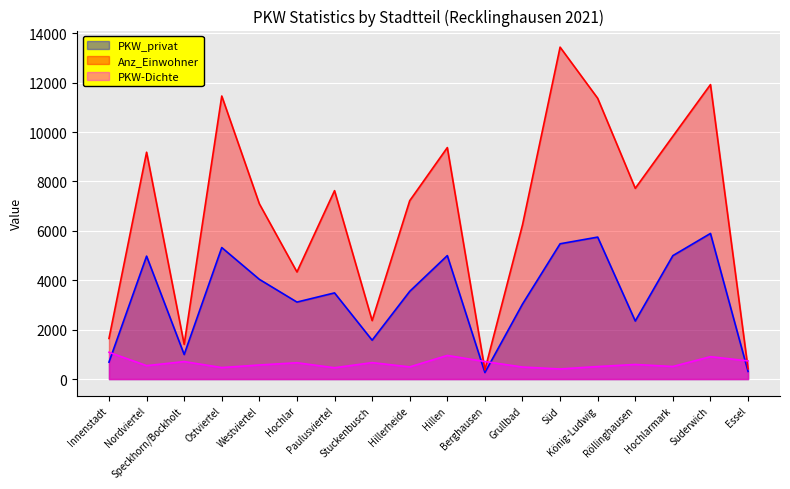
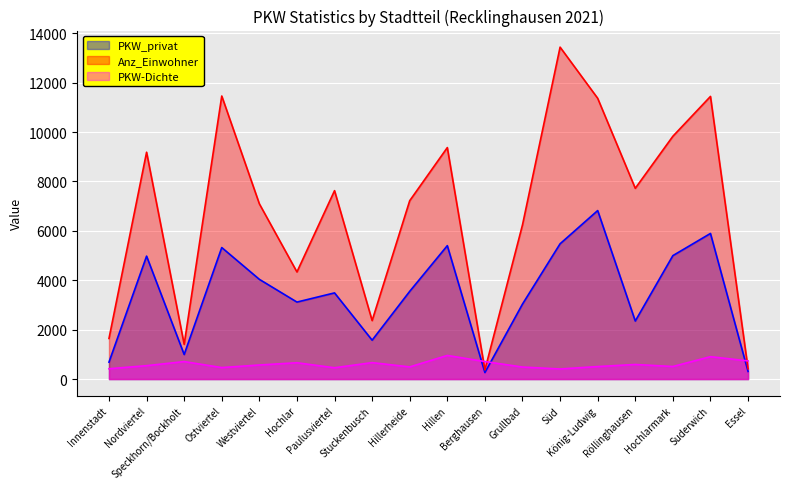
  {
    "PKW_privat": {
      "Innenstadt": 700,
      "Nordviertel": 5000,
      "Speckhorn/Bockholt": 1000,
      "Ostviertel": 5300,
      "Westviertel": 4000,
      "Hochlar": 3100,
      "Paulusviertel": 3500,
      "Stuckenbusch": 1600,
      "Hillerheide": 3600,
-     "Hillen": 5000,
+     "Hillen": 5400,
      "Berghausen": 300,
      "Grullbad": 3000,
      "Süd": 5500,
-     "König-Ludwig": 5700,
+     "König-Ludwig": 6800,
      "Röllinghausen": 2400,
      "Hochlarmark": 5000,
      "Suderwich": 5900,
      "Essel": 300
    },
    "Anz_Einwohner": {
      "Innenstadt": 1600,
      "Nordviertel": 9200,
      "Speckhorn/Bockholt": 1400,
      "Ostviertel": 11500,
      "Westviertel": 7100,
      "Hochlar": 4300,
      "Paulusviertel": 7600,
      "Stuckenbusch": 2400,
      "Hillerheide": 7200,
      "Hillen": 9400,
      "Berghausen": 400,
      "Grullbad": 6200,
      "Süd": 13400,
      "König-Ludwig": 11400,
      "Röllinghausen": 7700,
      "Hochlarmark": 9800,
-     "Suderwich": 11900,
+     "Suderwich": 11400,
      "Essel": 400
    },
    "PKW-Dichte": {
-     "Innenstadt": 1100,
+     "Innenstadt": 400,
      "Nordviertel": 500,
      "Speckhorn/Bockholt": 700,
      "Ostviertel": 500,
      "Westviertel": 600,
      "Hochlar": 700,
      "Paulusviertel": 500,
      "Stuckenbusch": 700,
      "Hillerheide": 500,
      "Hillen": 1000,
      "Berghausen": 700,
      "Grullbad": 500,
      "Süd": 400,
      "König-Ludwig": 500,
      "Röllinghausen": 600,
      "Hochlarmark": 500,
      "Suderwich": 900,
      "Essel": 700
    }
  }
